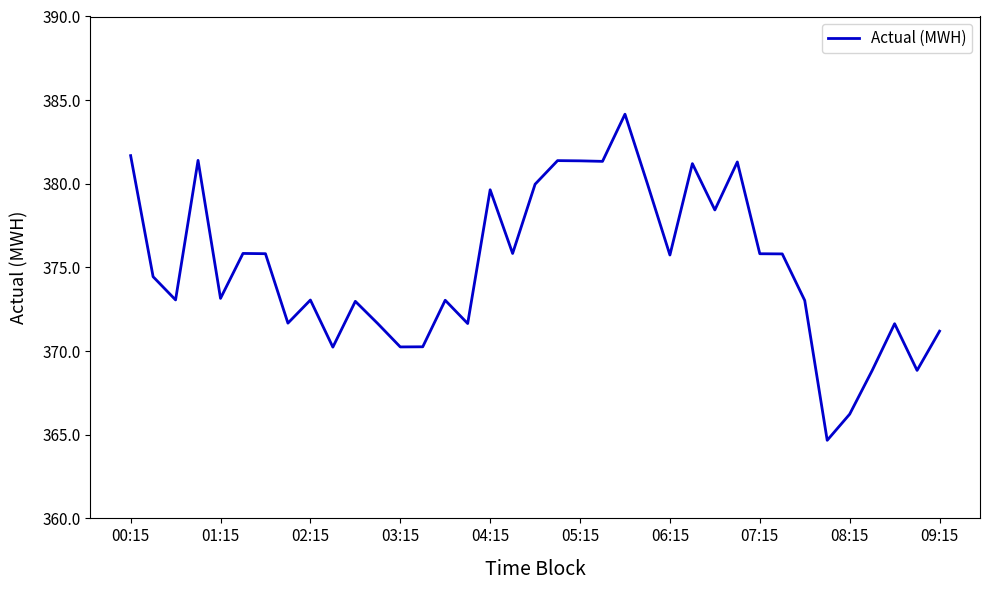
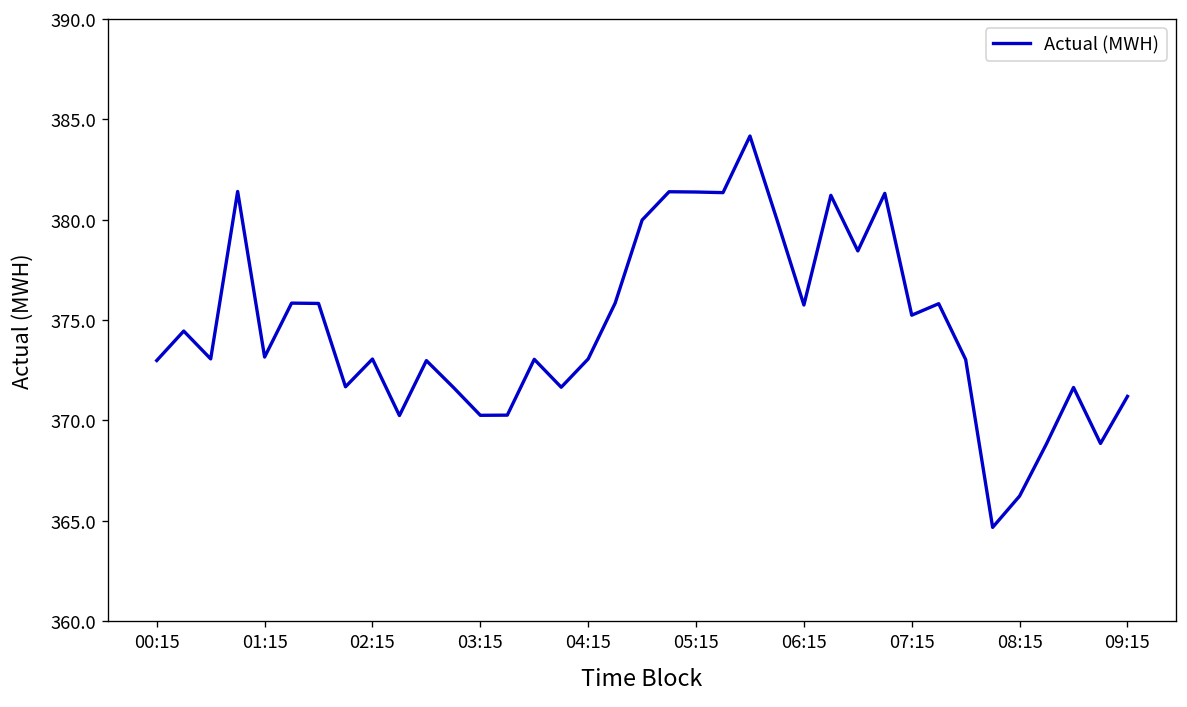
  {
-   "00:15": 381.7,
+   "00:15": 373.0,
    "01:15": 373.2,
    "02:15": 373.1,
    "03:15": 370.2,
-   "04:15": 379.6,
+   "04:15": 373.1,
    "05:15": 381.4,
    "06:15": 375.7,
-   "07:15": 375.8,
+   "07:15": 375.2,
    "08:15": 366.2,
    "09:15": 371.2
  }
